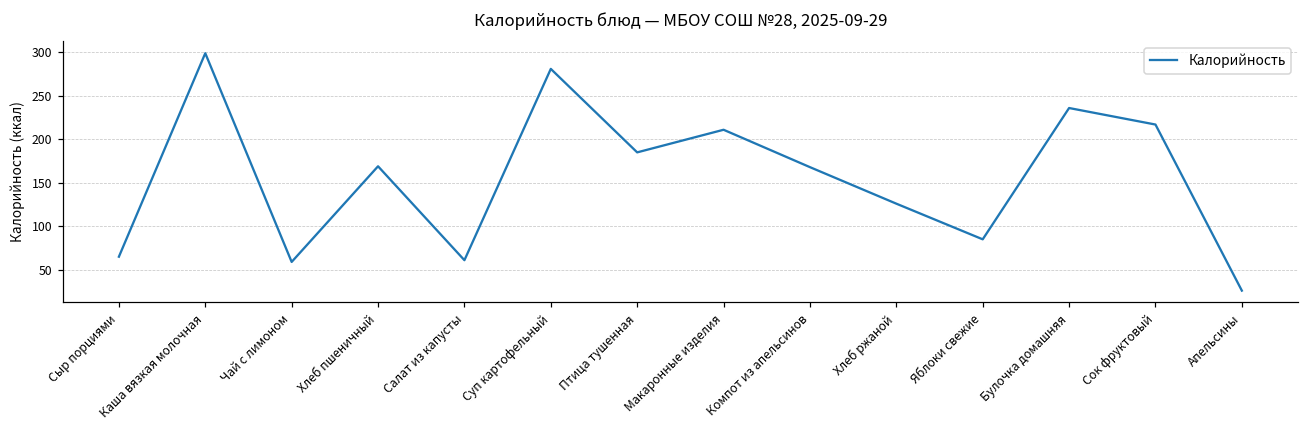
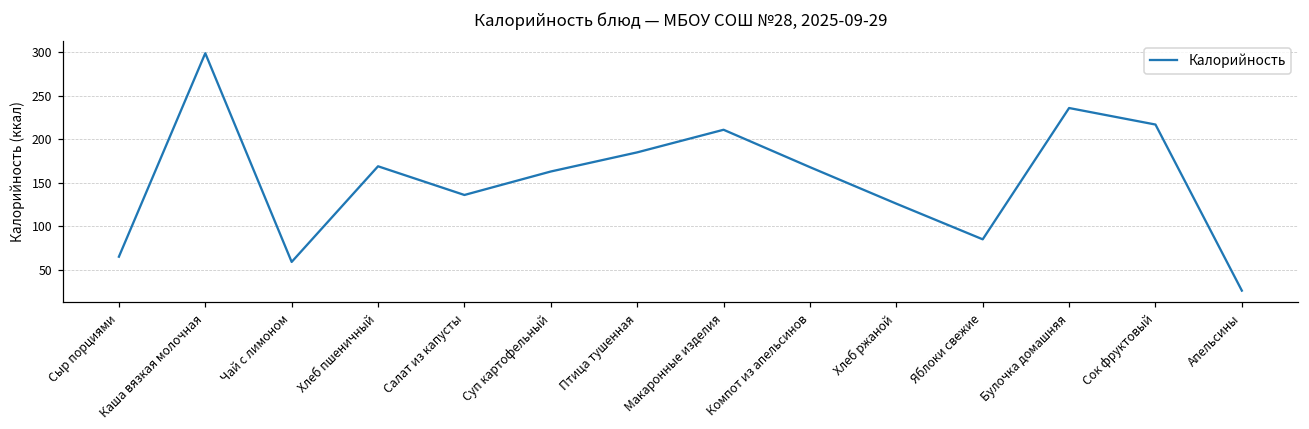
  {
    "Сыр порциями": 70,
    "Каша вязкая молочная": 300,
    "Чай с лимоном": 60,
    "Хлеб пшеничный": 170,
-   "Салат из капусты": 60,
-   "Суп картофельный": 280,
+   "Салат из капусты": 140,
+   "Суп картофельный": 160,
    "Птица тушенная": 190,
    "Макаронные изделия": 210,
    "Компот из апельсинов": 170,
    "Хлеб ржаной": 130,
    "Яблоки свежие": 90,
    "Булочка домашняя": 240,
    "Сок фруктовый": 220,
    "Апельсины": 30
  }
